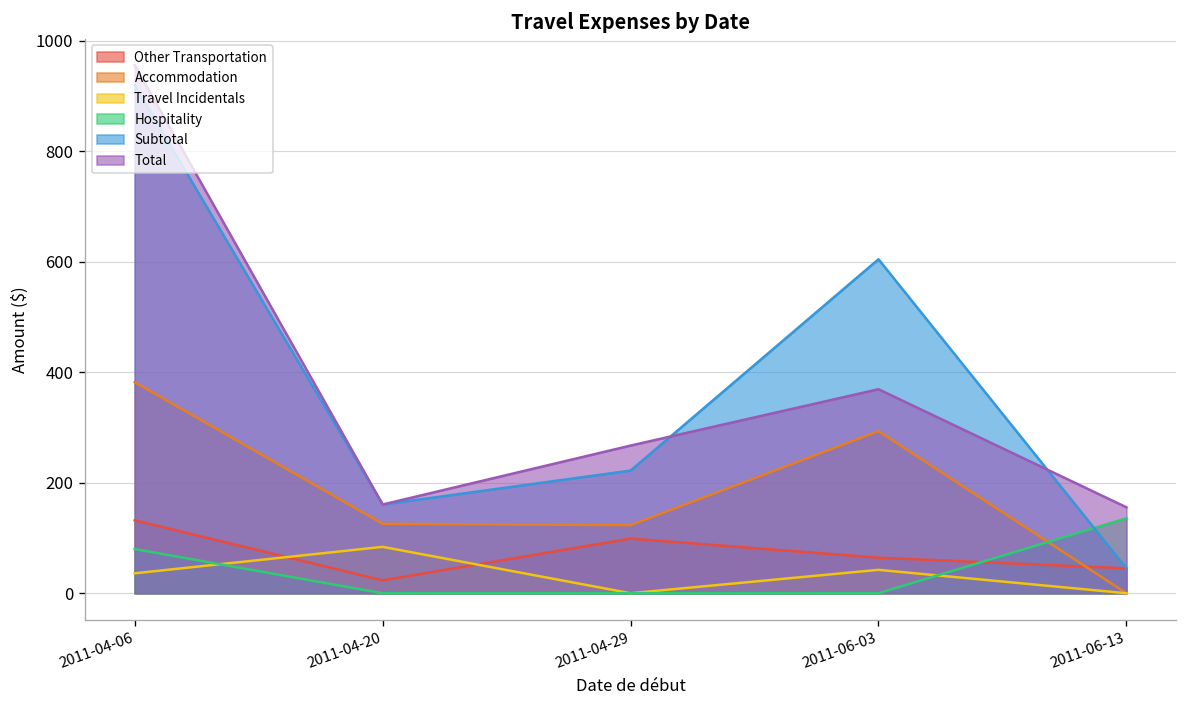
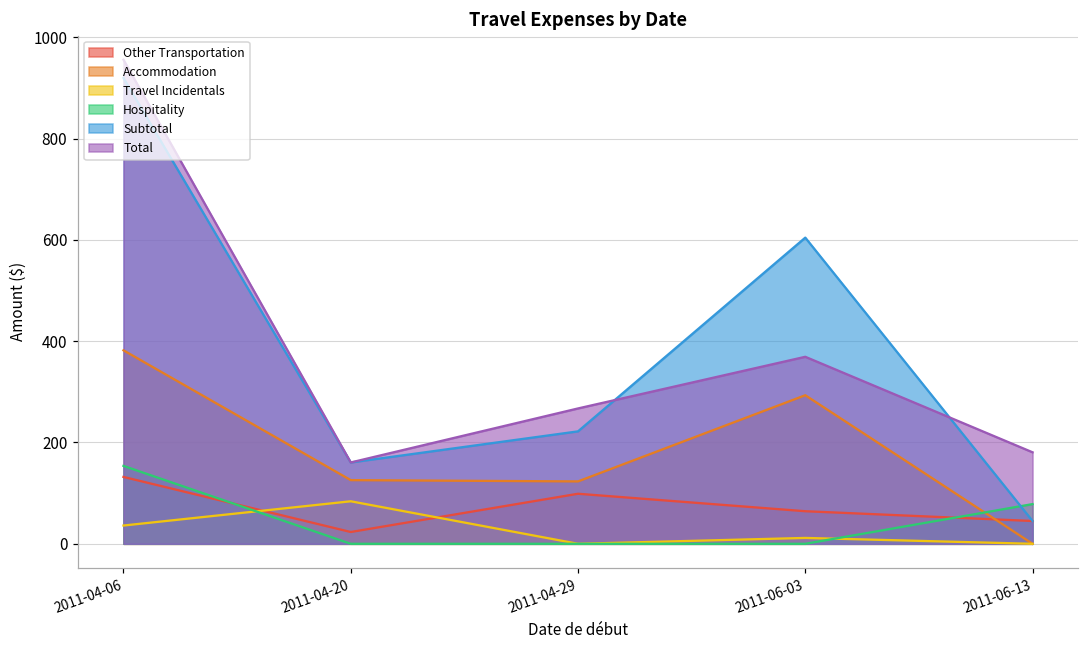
  {
    "Travel Incidentals": {
      "2011-04-06": 40,
      "2011-04-20": 80,
-     "2011-06-03": 40
+     "2011-06-03": 10
    },
    "Hospitality": {
-     "2011-04-06": 80,
+     "2011-04-06": 150,
      "2011-04-20": 0,
      "2011-06-03": 0,
-     "2011-06-13": 140
+     "2011-06-13": 80
    },
    "Subtotal": {
      "2011-04-29": 220,
      "2011-06-03": 600
    },
    "Total": {
      "2011-04-29": 270,
      "2011-06-03": 370,
-     "2011-06-13": 160
+     "2011-06-13": 180
    }
  }
